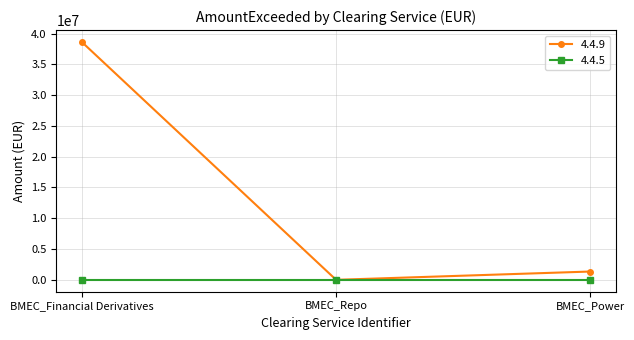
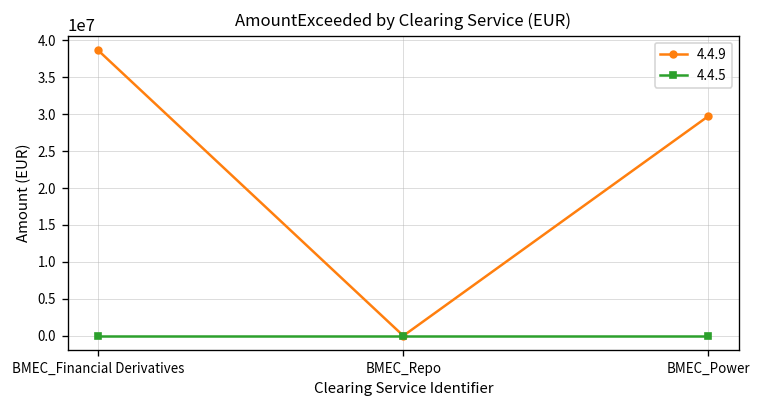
  {
    "4.4.9": {
      "BMEC_Financial Derivatives": 39000000,
-     "BMEC_Power": 1000000
+     "BMEC_Power": 30000000
    },
    "4.4.5": {
      "BMEC_Financial Derivatives": 0,
      "BMEC_Power": 0
    }
  }
